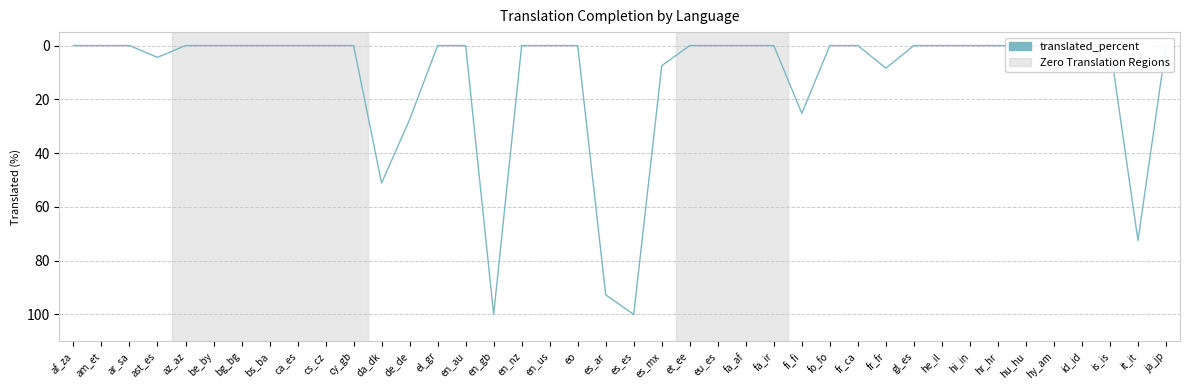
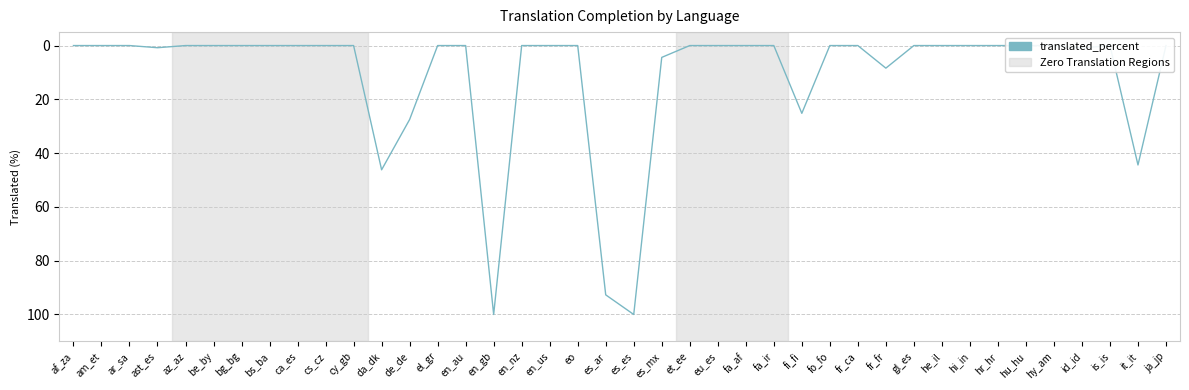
  {
    "af_za": 0,
    "am_et": 0,
    "ar_sa": 0,
-   "ast_es": 4,
+   "ast_es": 1,
    "az_az": 0,
    "be_by": 0,
    "bg_bg": 0,
    "bs_ba": 0,
    "ca_es": 0,
    "cs_cz": 0,
    "cy_gb": 0,
-   "da_dk": 51,
+   "da_dk": 46,
    "de_de": 28,
    "el_gr": 0,
    "en_au": 0,
    "en_gb": 100,
    "en_nz": 0,
    "en_us": 0,
    "eo": 0,
    "es_ar": 93,
    "es_es": 100,
-   "es_mx": 8,
+   "es_mx": 4,
    "et_ee": 0,
    "eu_es": 0,
    "fa_af": 0,
    "fa_ir": 0,
    "fi_fi": 25,
    "fo_fo": 0,
    "fr_ca": 0,
    "fr_fr": 8,
    "gl_es": 0,
    "he_il": 0,
    "hi_in": 0,
    "hr_hr": 0,
-   "it_it": 73
+   "it_it": 44
  }
